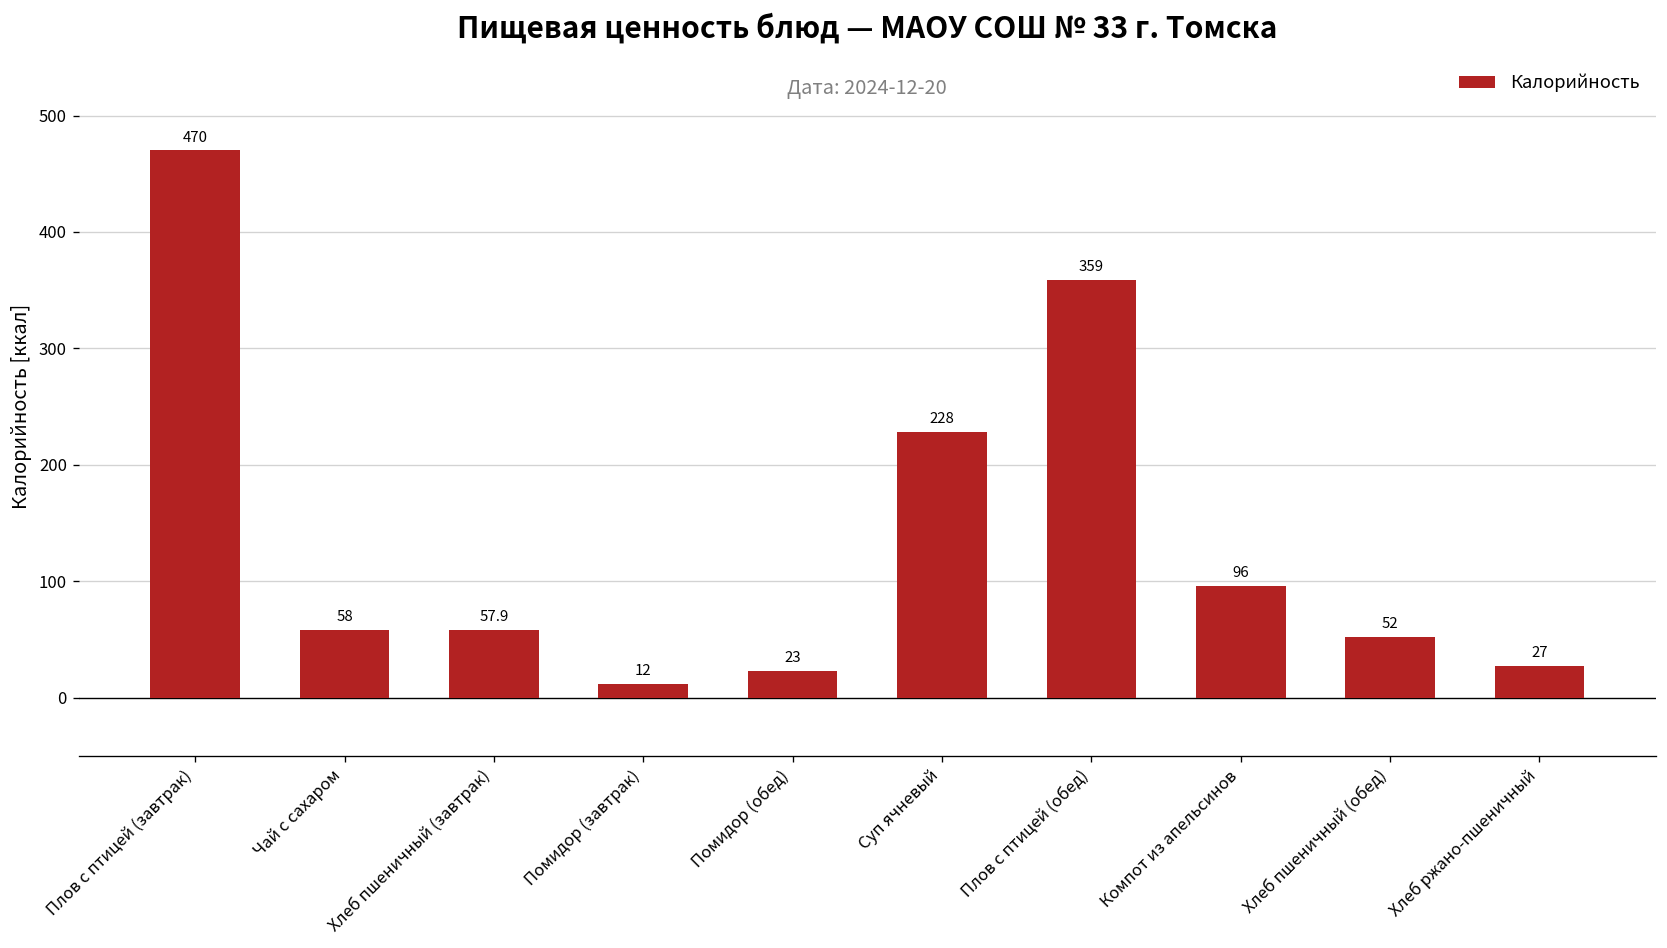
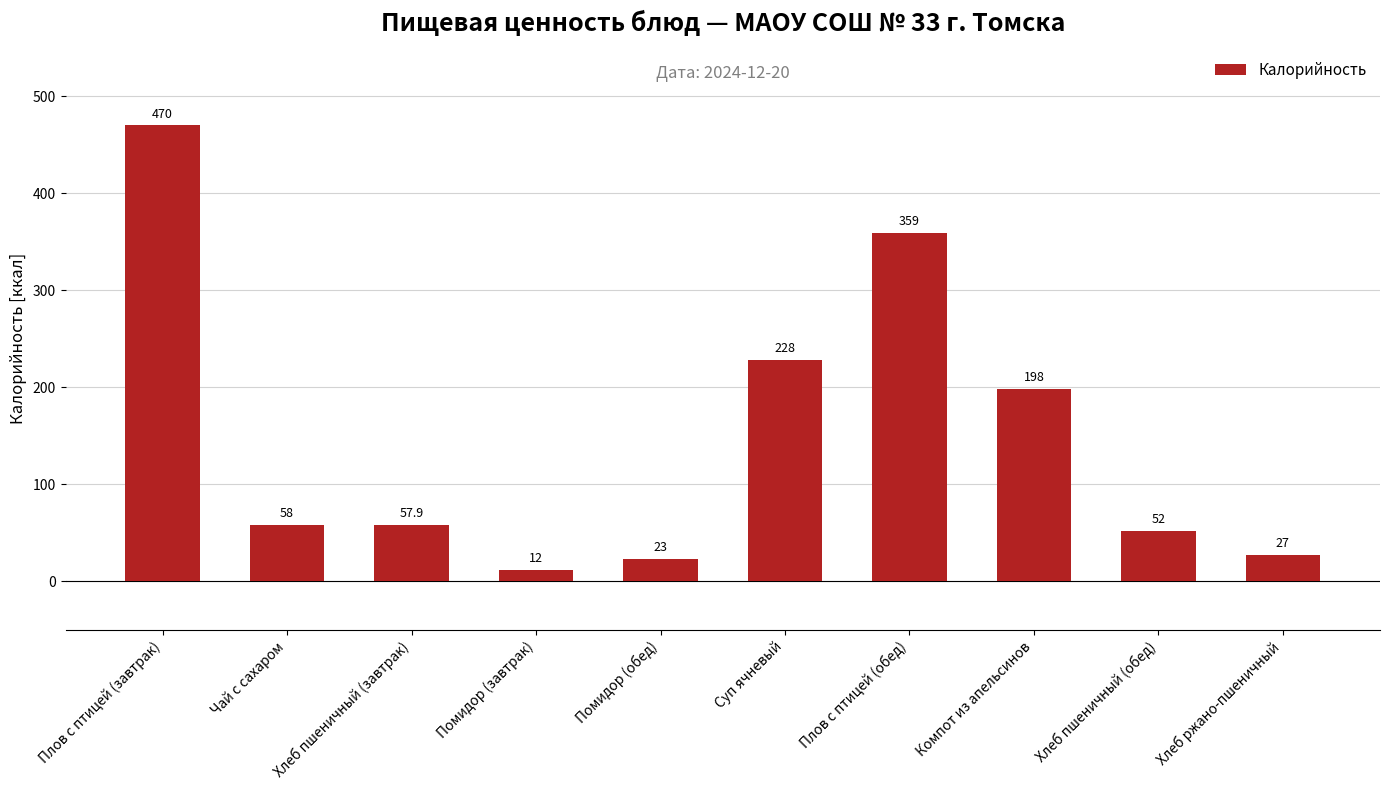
  {
    "Плов с птицей (завтрак)": 470,
    "Чай с сахаром": 58,
    "Хлеб пшеничный (завтрак)": 57.9,
    "Помидор (завтрак)": 12,
    "Помидор (обед)": 23,
    "Суп ячневый": 228,
    "Плов с птицей (обед)": 359,
-   "Компот из апельсинов": 96,
+   "Компот из апельсинов": 198,
    "Хлеб пшеничный (обед)": 52,
    "Хлеб ржано-пшеничный": 27
  }
